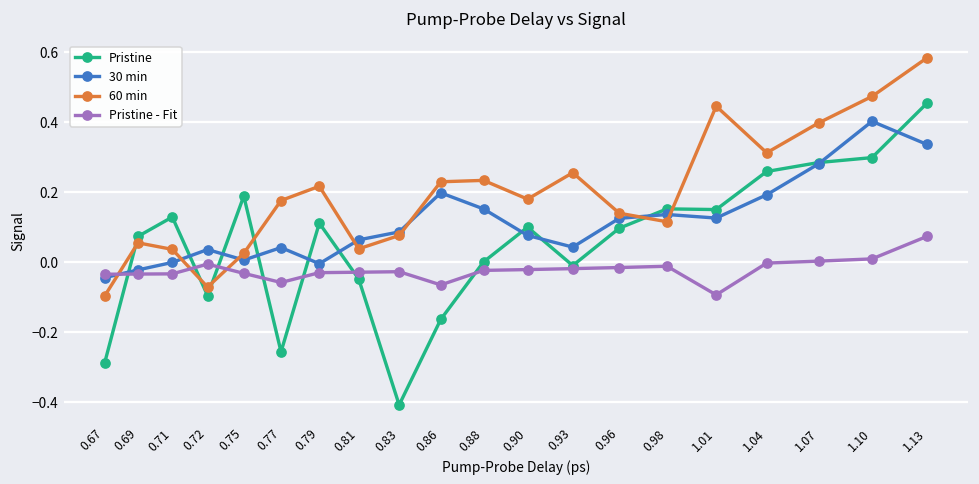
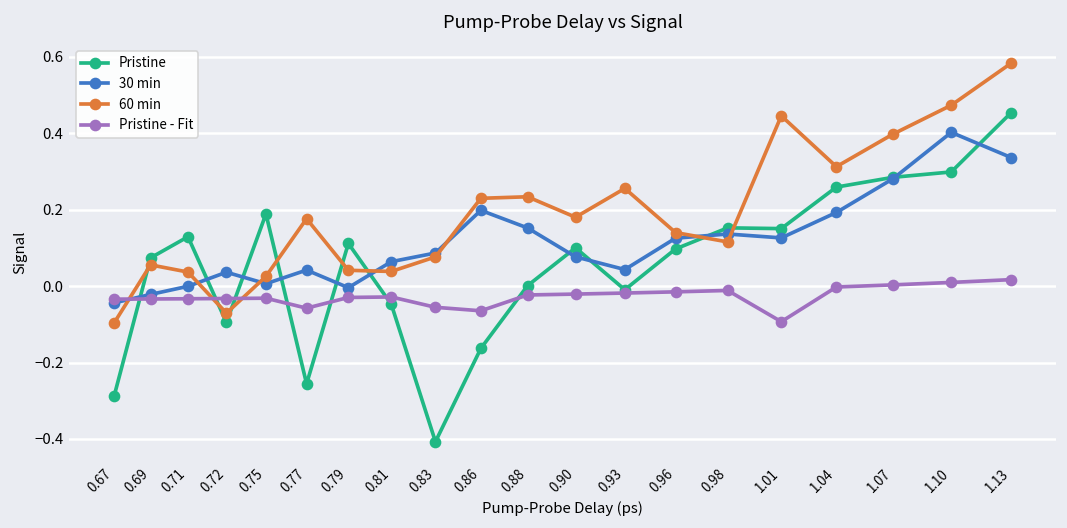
  {
    "Pristine": {
      "0.67": -0.29,
      "0.69": 0.07,
      "0.71": 0.13,
      "0.72": -0.09,
      "0.75": 0.19,
      "0.77": -0.26,
      "0.79": 0.11,
      "0.81": -0.05,
      "0.83": -0.41,
      "0.86": -0.16,
      "0.88": 0.00,
      "0.90": 0.10,
      "0.93": -0.01,
      "0.96": 0.10,
      "0.98": 0.15,
      "1.01": 0.15,
      "1.04": 0.26,
      "1.10": 0.30,
      "1.13": 0.45
    },
    "30 min": {
      "0.67": -0.04,
      "0.69": -0.02,
      "0.71": 0.00,
      "0.72": 0.04,
      "0.75": 0.01,
      "0.77": 0.04,
      "0.79": 0.00,
      "0.81": 0.06,
      "0.83": 0.09,
      "0.86": 0.20,
      "0.88": 0.15,
      "0.90": 0.08,
      "0.93": 0.04,
      "0.96": 0.13,
      "0.98": 0.14,
      "1.01": 0.13,
      "1.04": 0.19,
      "1.10": 0.40,
      "1.13": 0.34
    },
    "60 min": {
      "0.67": -0.10,
      "0.69": 0.06,
      "0.71": 0.04,
      "0.72": -0.07,
      "0.75": 0.03,
      "0.77": 0.18,
-     "0.79": 0.22,
+     "0.79": 0.04,
      "0.81": 0.04,
      "0.83": 0.08,
      "0.86": 0.23,
      "0.88": 0.23,
      "0.90": 0.18,
      "0.93": 0.26,
      "0.96": 0.14,
      "0.98": 0.12,
      "1.01": 0.45,
      "1.04": 0.31,
      "1.07": 0.40,
      "1.10": 0.47,
      "1.13": 0.58
    },
    "Pristine - Fit": {
      "0.67": -0.03,
      "0.69": -0.03,
      "0.71": -0.03,
-     "0.72": -0.01,
+     "0.72": -0.03,
      "0.75": -0.03,
      "0.77": -0.06,
      "0.79": -0.03,
      "0.81": -0.03,
-     "0.83": -0.03,
+     "0.83": -0.06,
      "0.86": -0.06,
      "0.88": -0.02,
      "0.90": -0.02,
      "0.93": -0.02,
      "0.96": -0.01,
      "0.98": -0.01,
      "1.01": -0.09,
      "1.04": 0.00,
      "1.07": 0.00,
      "1.10": 0.01,
-     "1.13": 0.07
+     "1.13": 0.02
    }
  }
